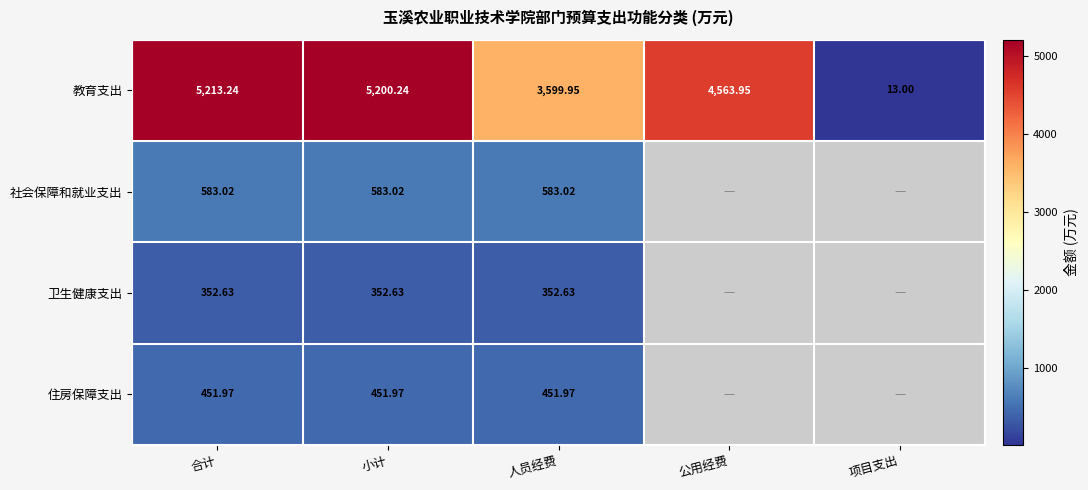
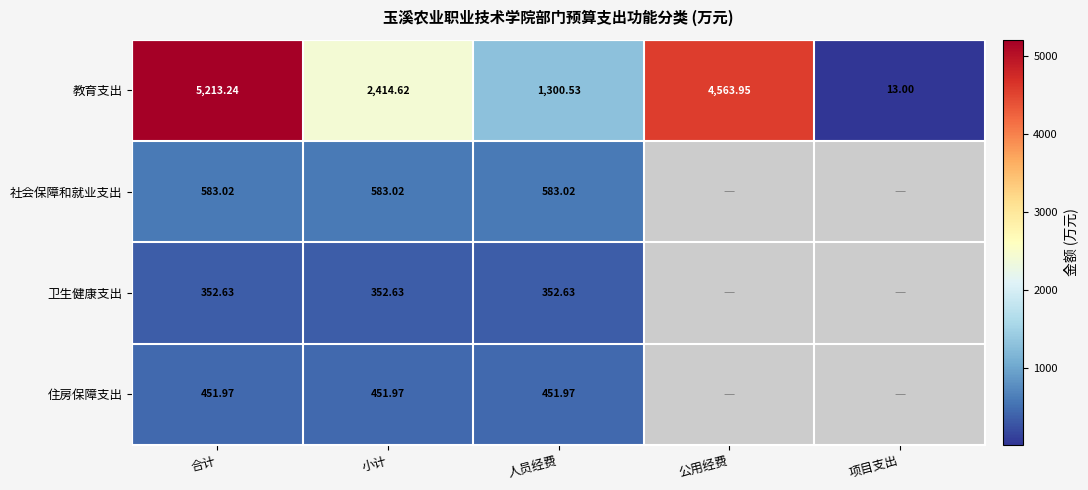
  {
    "教育支出": {
      "合计": "5,213.24",
-     "小计": "5,200.24",
-     "人员经费": "3,599.95",
+     "小计": "2,414.62",
+     "人员经费": "1,300.53",
      "公用经费": "4,563.95",
      "项目支出": "13.00"
    },
    "社会保障和就业支出": {
      "合计": "583.02",
      "小计": "583.02",
      "人员经费": "583.02"
    },
    "卫生健康支出": {
      "合计": "352.63",
      "小计": "352.63",
      "人员经费": "352.63"
    },
    "住房保障支出": {
      "合计": "451.97",
      "小计": "451.97",
      "人员经费": "451.97"
    }
  }
